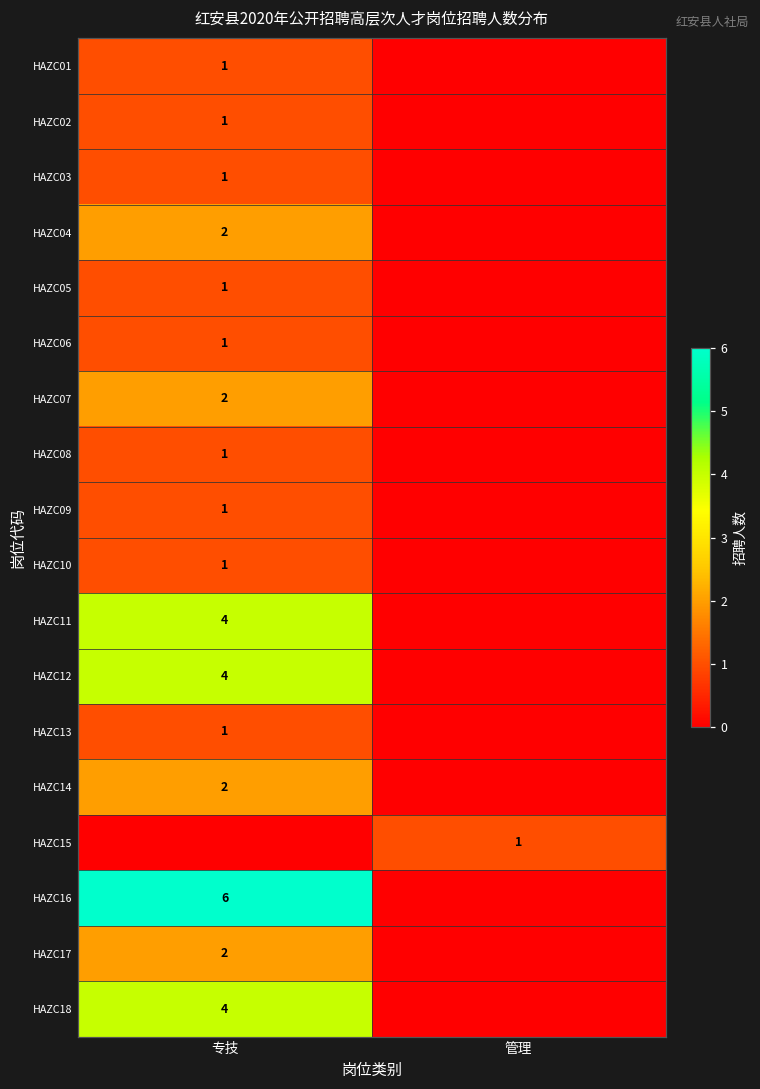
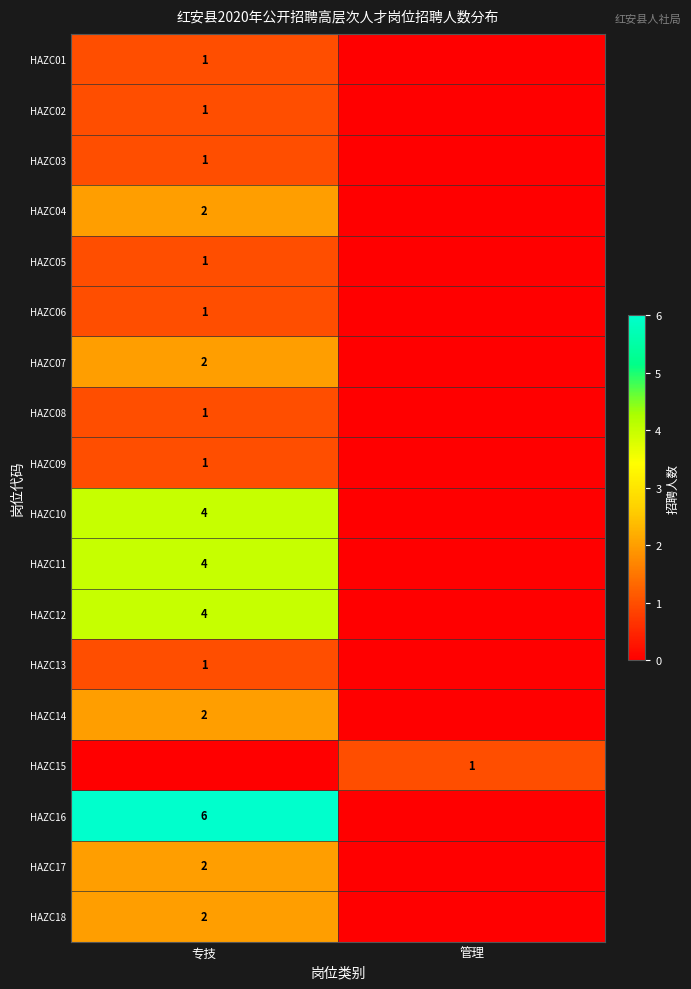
  {
    "HAZC01": {
      "专技": 1
    },
    "HAZC02": {
      "专技": 1
    },
    "HAZC03": {
      "专技": 1
    },
    "HAZC04": {
      "专技": 2
    },
    "HAZC05": {
      "专技": 1
    },
    "HAZC06": {
      "专技": 1
    },
    "HAZC07": {
      "专技": 2
    },
    "HAZC08": {
      "专技": 1
    },
    "HAZC09": {
      "专技": 1
    },
    "HAZC10": {
-     "专技": 1
+     "专技": 4
    },
    "HAZC11": {
      "专技": 4
    },
    "HAZC12": {
      "专技": 4
    },
    "HAZC13": {
      "专技": 1
    },
    "HAZC14": {
      "专技": 2
    },
    "HAZC15": {
      "管理": 1
    },
    "HAZC16": {
      "专技": 6
    },
    "HAZC17": {
      "专技": 2
    },
    "HAZC18": {
-     "专技": 4
+     "专技": 2
    }
  }
